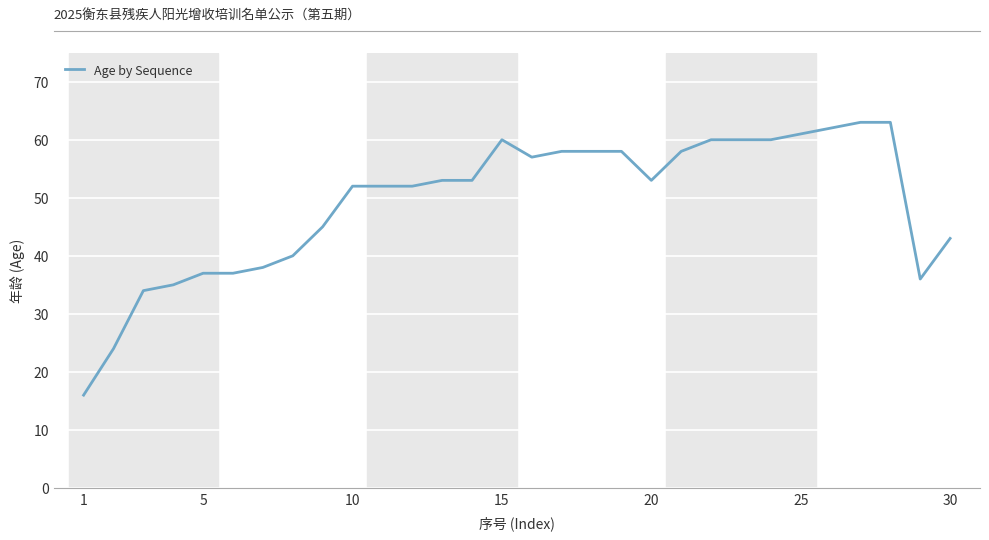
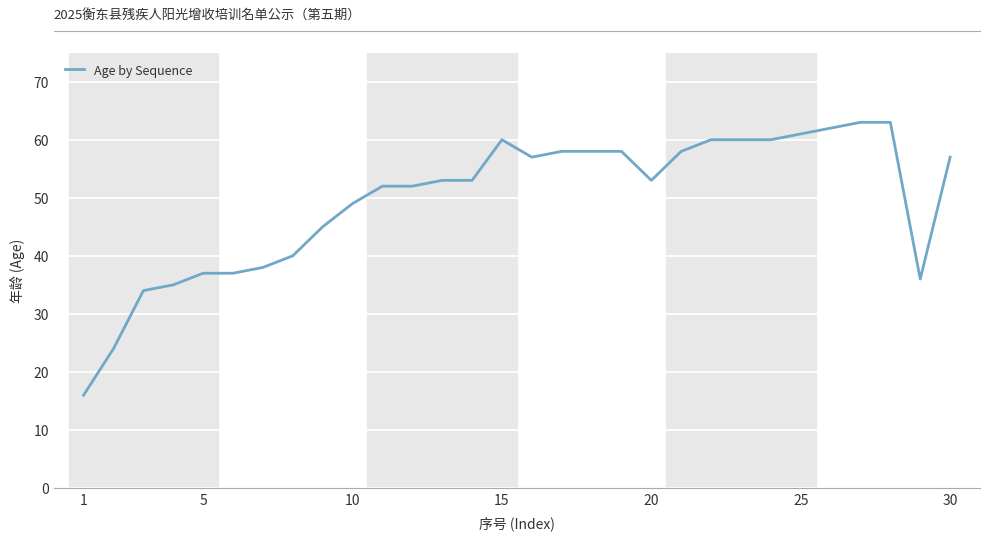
  {
    "1": 16,
    "5": 37,
-   "10": 52,
+   "10": 49,
    "15": 60,
    "20": 53,
    "25": 61,
-   "30": 43
+   "30": 57
  }
